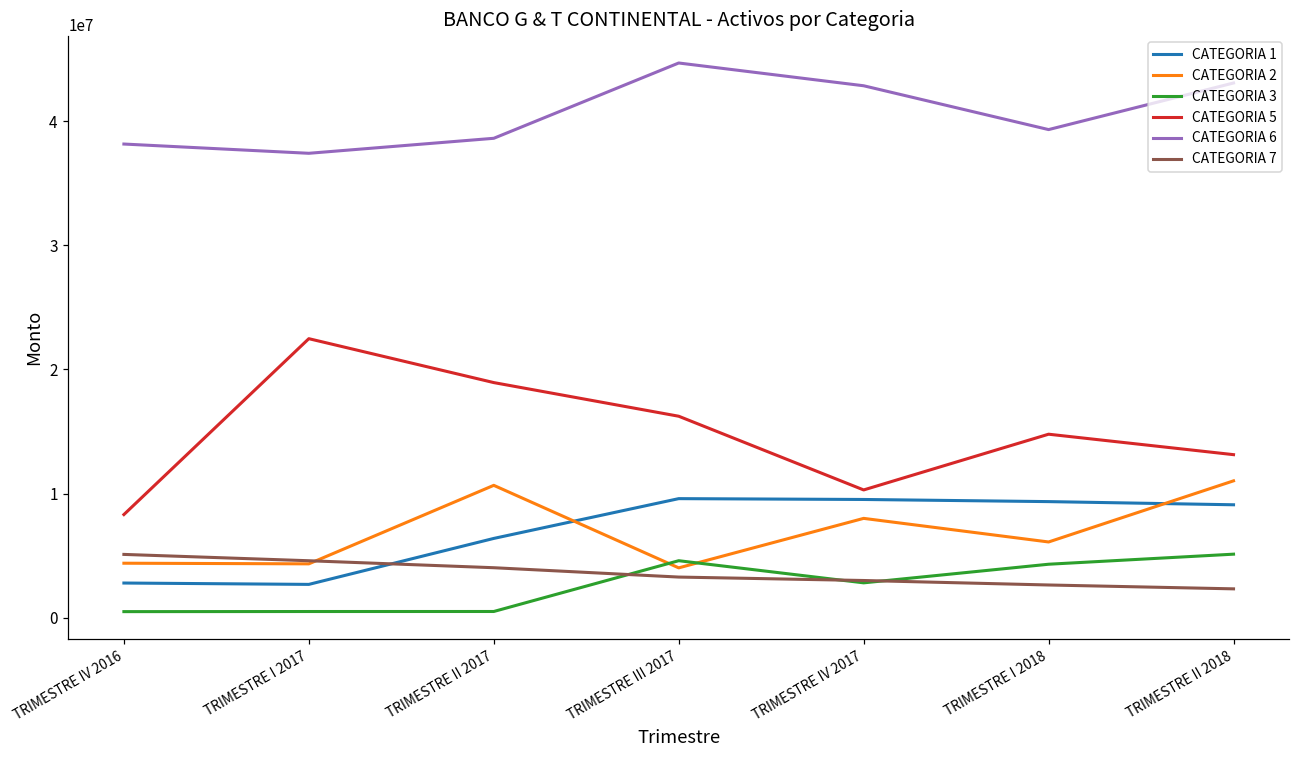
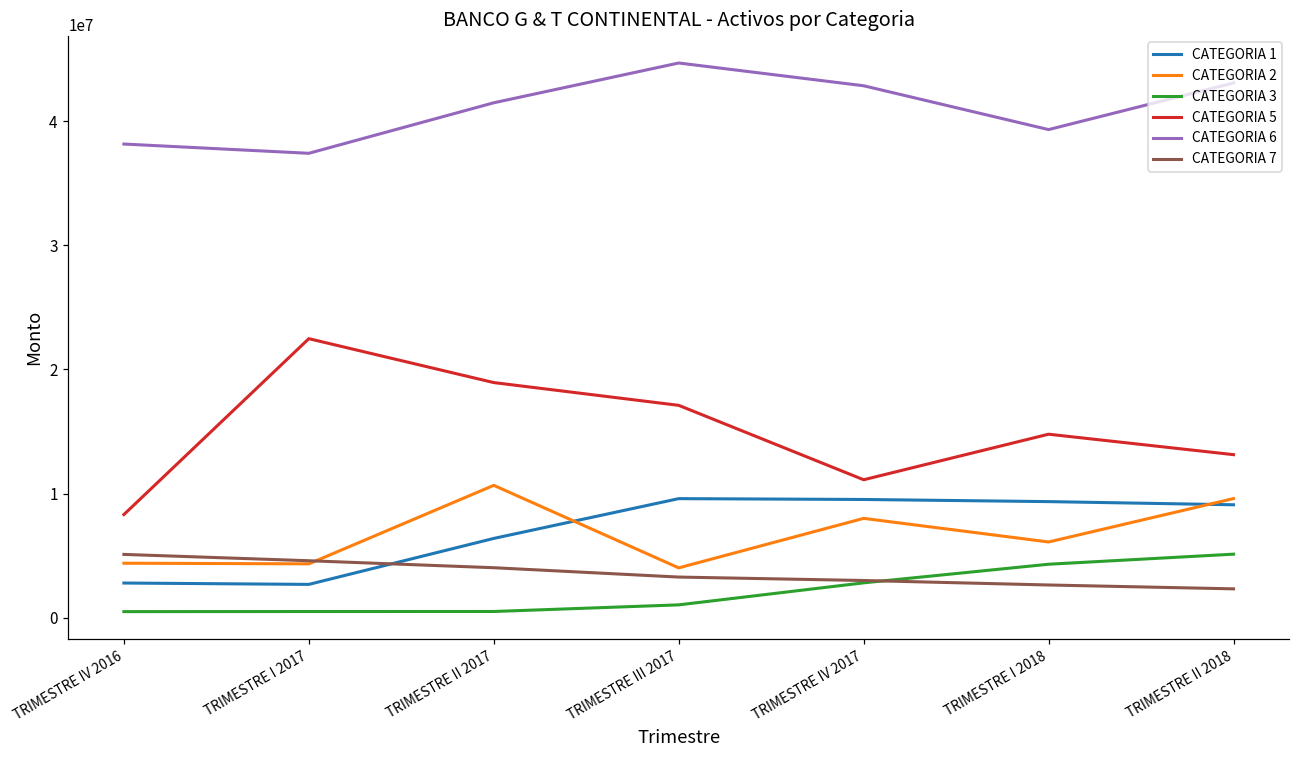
  {
    "CATEGORIA 1": {
      "TRIMESTRE IV 2016": 2800000,
      "TRIMESTRE I 2017": 2700000,
      "TRIMESTRE II 2017": 6400000,
      "TRIMESTRE III 2017": 9600000,
      "TRIMESTRE IV 2017": 9500000,
      "TRIMESTRE I 2018": 9400000,
      "TRIMESTRE II 2018": 9100000
    },
    "CATEGORIA 2": {
      "TRIMESTRE IV 2016": 4400000,
      "TRIMESTRE I 2017": 4300000,
      "TRIMESTRE II 2017": 10700000,
      "TRIMESTRE III 2017": 4000000,
      "TRIMESTRE IV 2017": 8000000,
      "TRIMESTRE I 2018": 6100000,
-     "TRIMESTRE II 2018": 11000000
+     "TRIMESTRE II 2018": 9600000
    },
    "CATEGORIA 3": {
      "TRIMESTRE IV 2016": 500000,
      "TRIMESTRE I 2017": 500000,
      "TRIMESTRE II 2017": 500000,
-     "TRIMESTRE III 2017": 4600000,
+     "TRIMESTRE III 2017": 1000000,
      "TRIMESTRE I 2018": 4300000,
      "TRIMESTRE II 2018": 5100000
    },
    "CATEGORIA 5": {
      "TRIMESTRE IV 2016": 8300000,
      "TRIMESTRE I 2017": 22500000,
      "TRIMESTRE II 2017": 18900000,
-     "TRIMESTRE III 2017": 16200000,
-     "TRIMESTRE IV 2017": 10300000,
+     "TRIMESTRE III 2017": 17100000,
+     "TRIMESTRE IV 2017": 11100000,
      "TRIMESTRE I 2018": 14800000,
      "TRIMESTRE II 2018": 13100000
    },
    "CATEGORIA 6": {
      "TRIMESTRE IV 2016": 38200000,
      "TRIMESTRE I 2017": 37400000,
-     "TRIMESTRE II 2017": 38600000,
+     "TRIMESTRE II 2017": 41500000,
      "TRIMESTRE III 2017": 44700000,
      "TRIMESTRE IV 2017": 42800000,
      "TRIMESTRE I 2018": 39300000
    },
    "CATEGORIA 7": {
      "TRIMESTRE IV 2016": 5100000,
      "TRIMESTRE I 2017": 4600000,
      "TRIMESTRE II 2017": 4000000,
      "TRIMESTRE III 2017": 3300000,
      "TRIMESTRE I 2018": 2600000,
      "TRIMESTRE II 2018": 2300000
    }
  }
